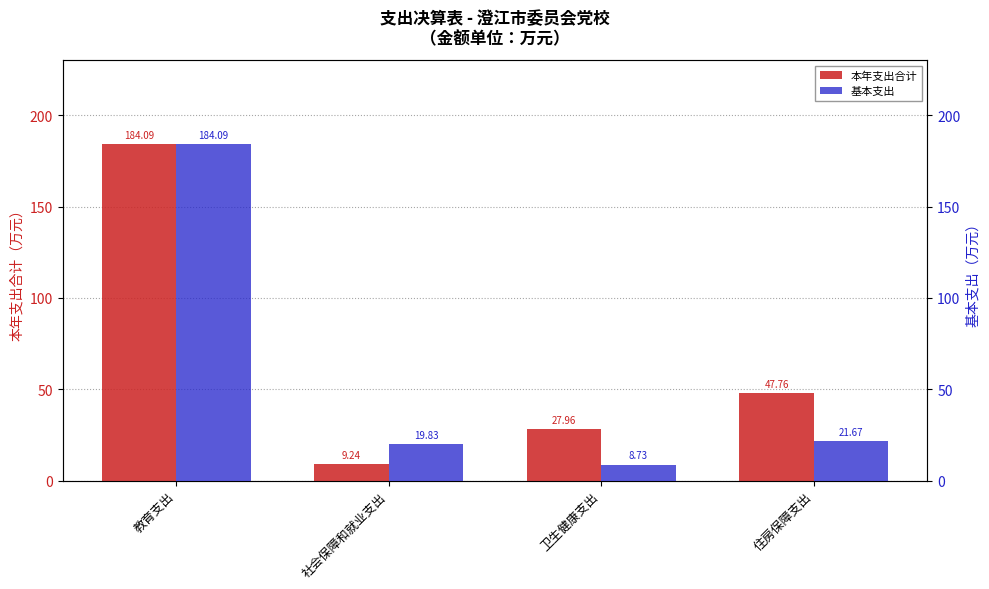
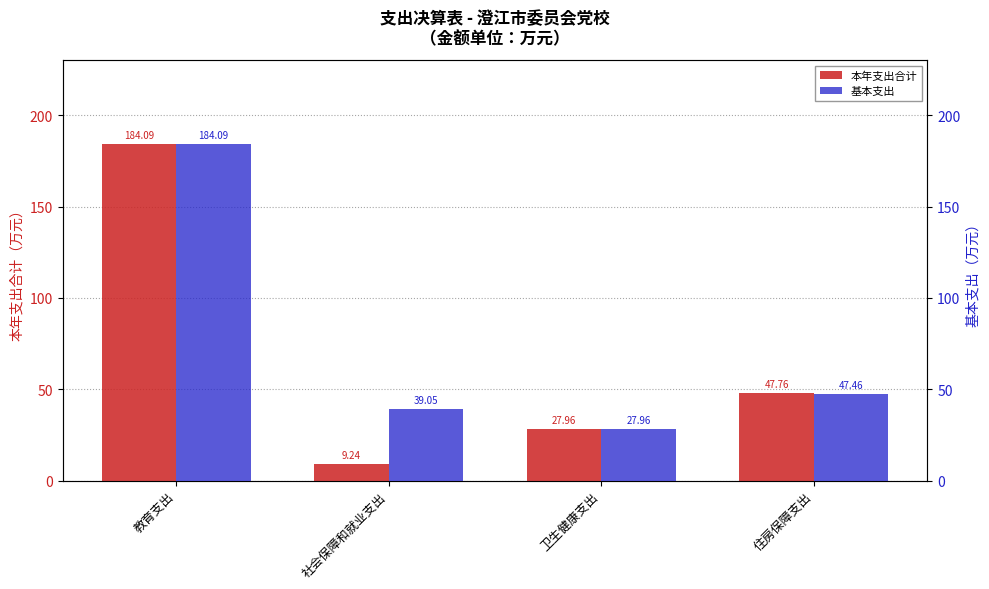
  {
    "本年支出合计": {
      "教育支出": 184.09,
      "社会保障和就业支出": 9.24,
      "卫生健康支出": 27.96,
      "住房保障支出": 47.76
    },
    "基本支出": {
      "教育支出": 184.09,
-     "社会保障和就业支出": 19.83,
-     "卫生健康支出": 8.73,
-     "住房保障支出": 21.67
+     "社会保障和就业支出": 39.05,
+     "卫生健康支出": 27.96,
+     "住房保障支出": 47.46
    }
  }
